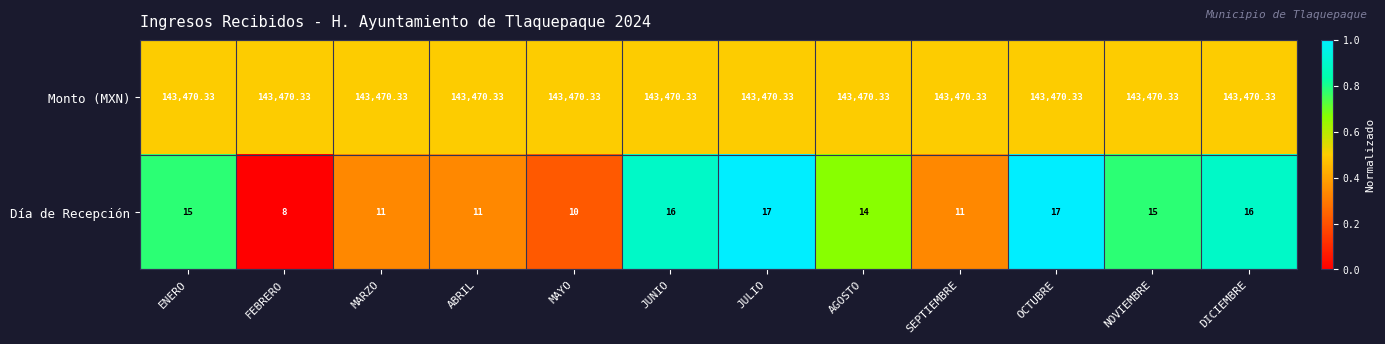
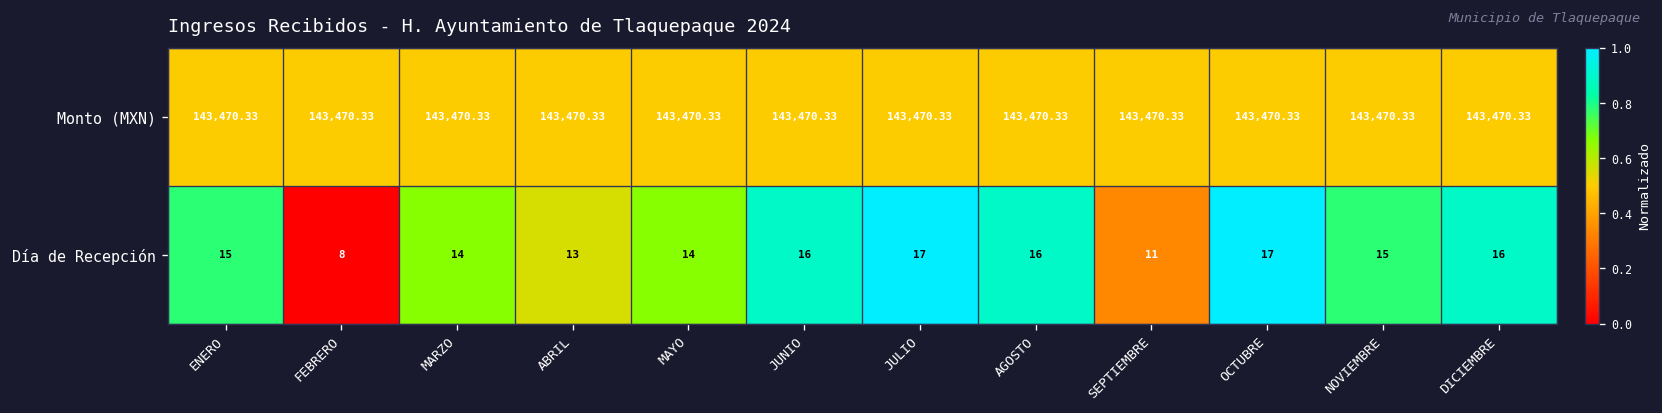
  {
    "Monto (MXN)": {
      "ENERO": "143,470.33",
      "FEBRERO": "143,470.33",
      "MARZO": "143,470.33",
      "ABRIL": "143,470.33",
      "MAYO": "143,470.33",
      "JUNIO": "143,470.33",
      "JULIO": "143,470.33",
      "AGOSTO": "143,470.33",
      "SEPTIEMBRE": "143,470.33",
      "OCTUBRE": "143,470.33",
      "NOVIEMBRE": "143,470.33",
      "DICIEMBRE": "143,470.33"
    },
    "Día de Recepción": {
      "ENERO": "15",
      "FEBRERO": "8",
-     "MARZO": "11",
-     "ABRIL": "11",
-     "MAYO": "10",
+     "MARZO": "14",
+     "ABRIL": "13",
+     "MAYO": "14",
      "JUNIO": "16",
      "JULIO": "17",
-     "AGOSTO": "14",
+     "AGOSTO": "16",
      "SEPTIEMBRE": "11",
      "OCTUBRE": "17",
      "NOVIEMBRE": "15",
      "DICIEMBRE": "16"
    }
  }
